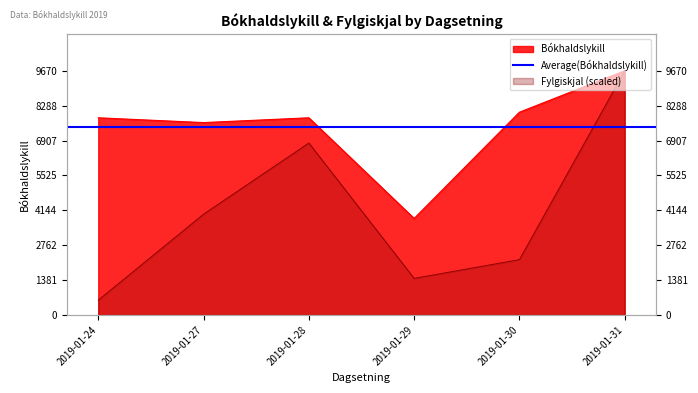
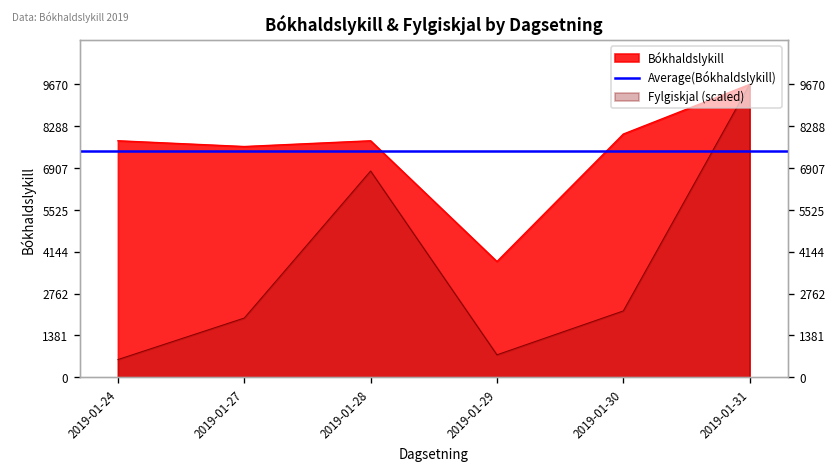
  {
    "Bókhaldslykill": {
      "2019-01-24": 7800,
      "2019-01-27": 7600,
      "2019-01-28": 7800,
      "2019-01-29": 3800,
      "2019-01-30": 8000
    },
    "Fylgiskjal (scaled)": {
      "2019-01-24": 600,
-     "2019-01-27": 4000,
+     "2019-01-27": 2000,
      "2019-01-28": 6800,
-     "2019-01-29": 1400,
+     "2019-01-29": 700,
      "2019-01-30": 2200
    }
  }
